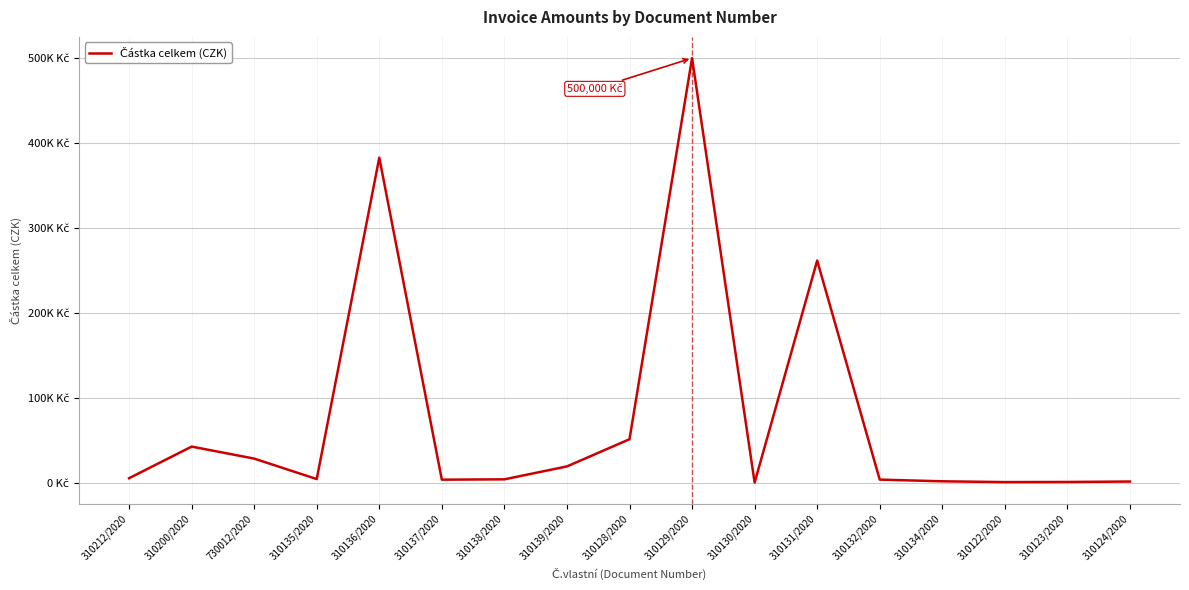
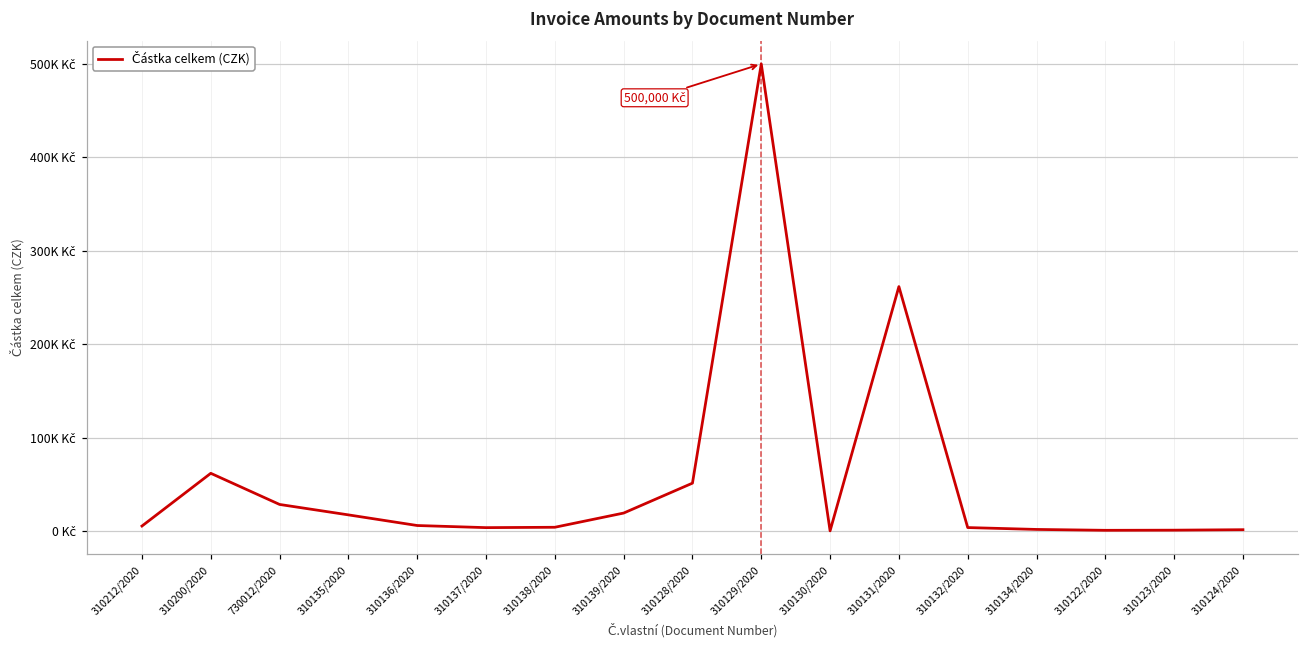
  {
    "310212/2020": "10K Kč",
-   "310200/2020": "40K Kč",
+   "310200/2020": "60K Kč",
    "730012/2020": "30K Kč",
-   "310135/2020": "0K Kč",
-   "310136/2020": "380K Kč",
+   "310135/2020": "20K Kč",
+   "310136/2020": "10K Kč",
    "310137/2020": "0K Kč",
    "310138/2020": "0K Kč",
    "310139/2020": "20K Kč",
    "310128/2020": "50K Kč",
    "310130/2020": "0K Kč",
    "310131/2020": "260K Kč",
    "310132/2020": "0K Kč",
    "310134/2020": "0K Kč",
    "310122/2020": "0K Kč",
    "310123/2020": "0K Kč",
    "310124/2020": "0K Kč"
  }
